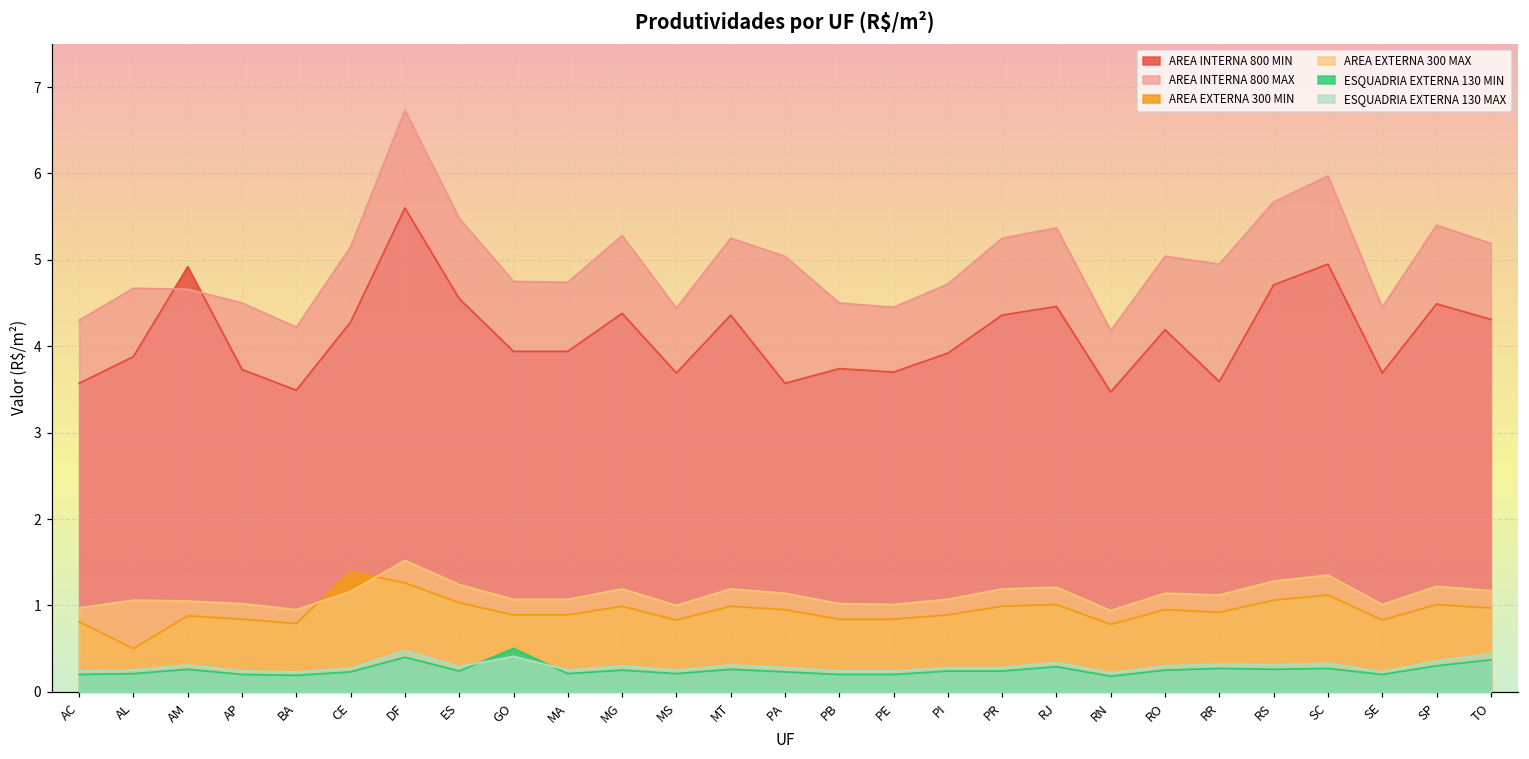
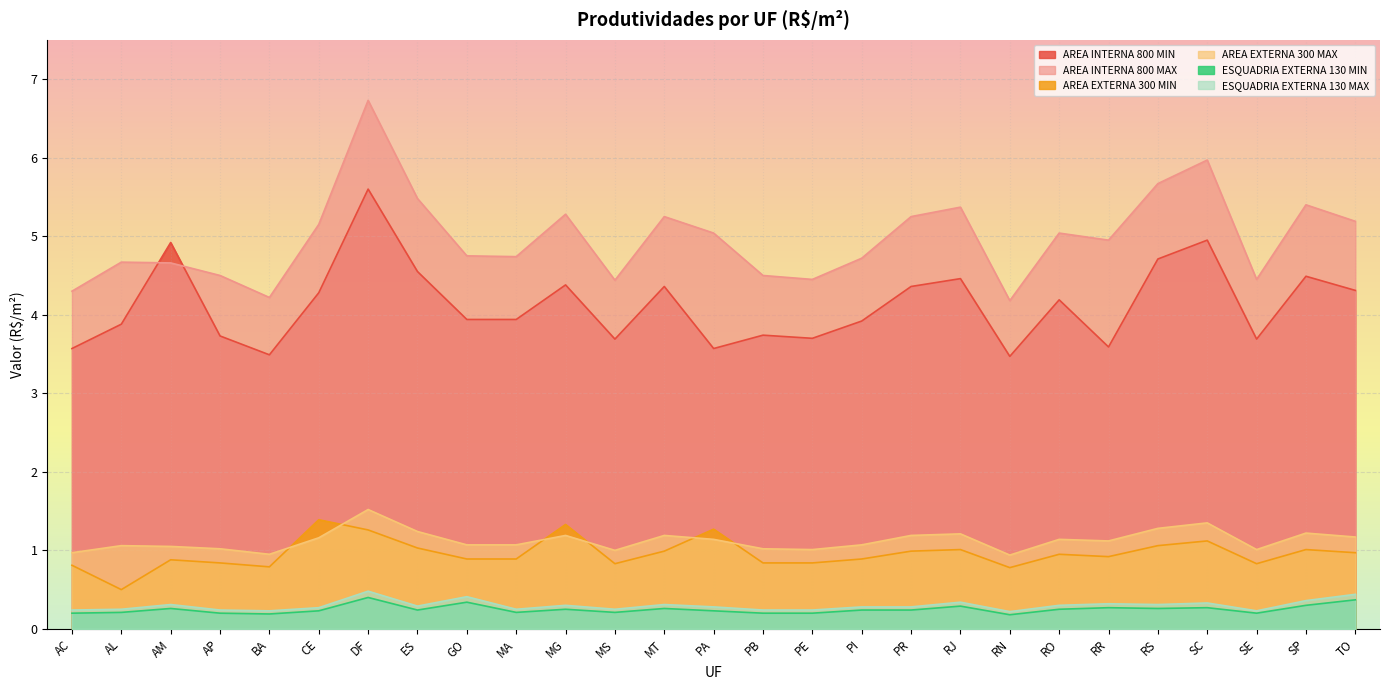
  {
    "AREA INTERNA 800 MIN": {
      "AC": 3.6,
      "AL": 3.9,
      "AM": 4.9,
      "AP": 3.7,
      "BA": 3.5,
      "CE": 4.3,
      "DF": 5.6,
      "ES": 4.6,
      "GO": 3.9,
      "MA": 3.9,
      "MG": 4.4,
      "MS": 3.7,
      "MT": 4.4,
      "PA": 3.6,
      "PB": 3.7,
      "PE": 3.7,
      "PI": 3.9,
      "PR": 4.4,
      "RJ": 4.5,
      "RN": 3.5,
      "RO": 4.2,
      "RR": 3.6,
      "RS": 4.7,
      "SC": 5.0,
      "SE": 3.7,
      "SP": 4.5,
      "TO": 4.3
    },
    "AREA EXTERNA 300 MIN": {
      "AC": 0.8,
      "AL": 0.5,
      "AM": 0.9,
      "AP": 0.8,
      "BA": 0.8,
      "CE": 1.4,
      "DF": 1.3,
      "ES": 1.0,
      "GO": 0.9,
      "MA": 0.9,
-     "MG": 1.0,
+     "MG": 1.3,
      "MS": 0.8,
      "MT": 1.0,
-     "PA": 1.0,
+     "PA": 1.3,
      "PB": 0.8,
      "PE": 0.8,
      "PI": 0.9,
      "PR": 1.0,
      "RJ": 1.0,
      "RN": 0.8,
      "RO": 1.0,
      "RR": 0.9,
      "RS": 1.1,
      "SC": 1.1,
      "SE": 0.8,
      "SP": 1.0,
      "TO": 1.0
    },
    "ESQUADRIA EXTERNA 130 MIN": {
      "AC": 0.2,
      "AL": 0.2,
      "AM": 0.3,
      "AP": 0.2,
      "BA": 0.2,
      "CE": 0.2,
      "DF": 0.4,
      "ES": 0.2,
-     "GO": 0.5,
+     "GO": 0.3,
      "MA": 0.2,
      "MG": 0.3,
      "MS": 0.2,
      "MT": 0.3,
      "PA": 0.2,
      "PB": 0.2,
      "PE": 0.2,
      "PI": 0.2,
      "PR": 0.2,
      "RJ": 0.3,
      "RN": 0.2,
      "RO": 0.3,
      "RR": 0.3,
      "RS": 0.3,
      "SC": 0.3,
      "SP": 0.3,
      "TO": 0.4
    },
    "ESQUADRIA EXTERNA 130 MAX": {
      "AC": 0.2,
      "AL": 0.3,
      "AM": 0.3,
      "AP": 0.2,
      "BA": 0.2,
      "CE": 0.3,
      "DF": 0.5,
      "ES": 0.3,
      "GO": 0.4,
      "MA": 0.3,
      "MG": 0.3,
      "MS": 0.3,
      "MT": 0.3,
      "PA": 0.3,
      "PB": 0.2,
      "PE": 0.2,
      "PI": 0.3,
      "PR": 0.3,
      "RJ": 0.3,
      "RN": 0.2,
      "RO": 0.3,
      "RR": 0.3,
      "RS": 0.3,
      "SC": 0.3,
      "SP": 0.4,
      "TO": 0.4
    }
  }
